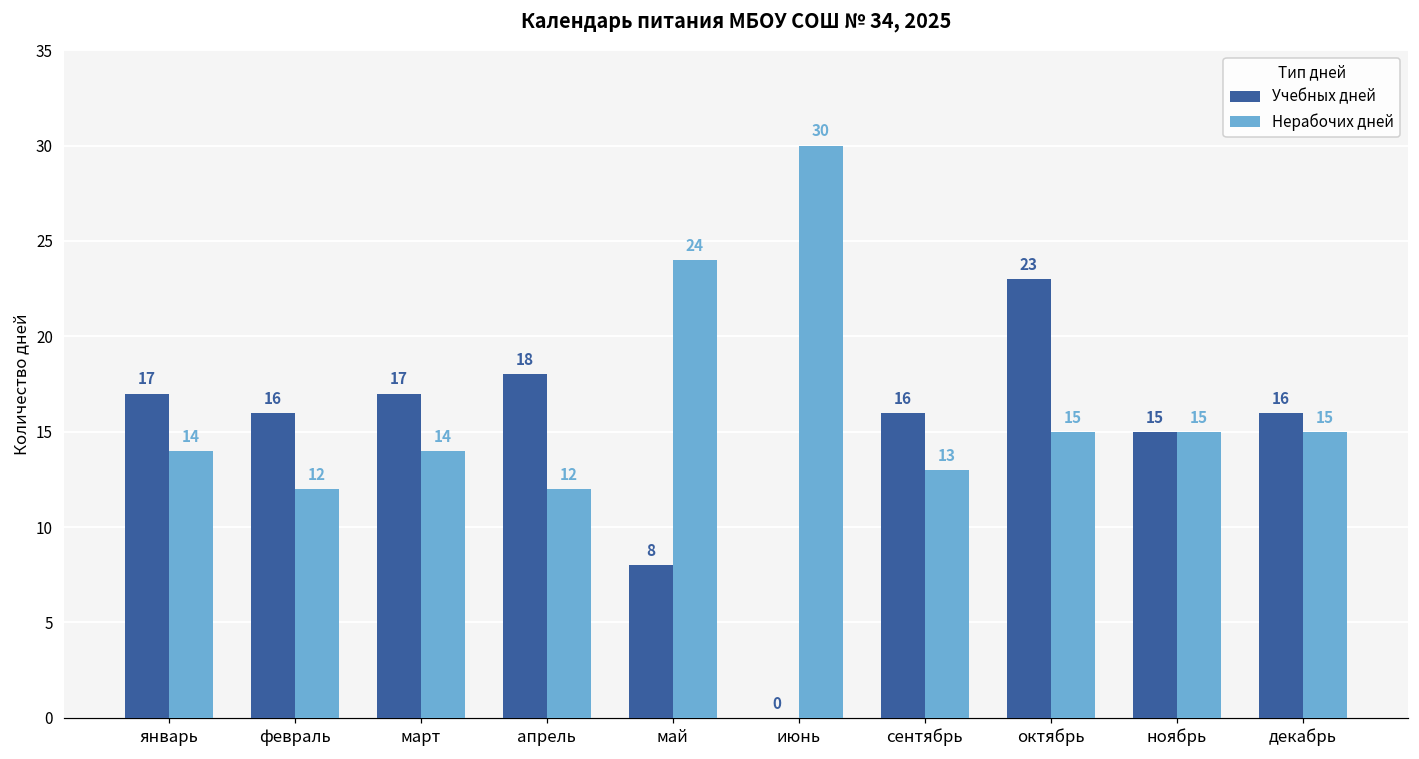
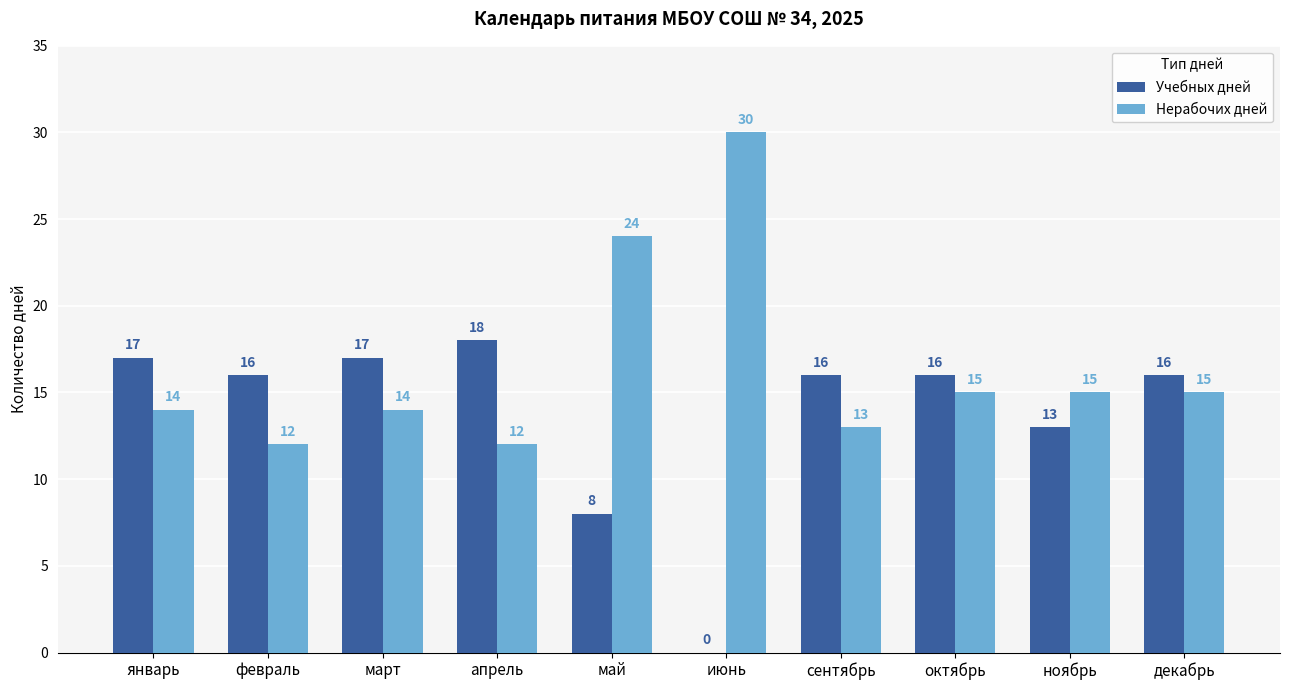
  {
    "Учебных дней": {
      "январь": 17,
      "февраль": 16,
      "март": 17,
      "апрель": 18,
      "май": 8,
      "июнь": 0,
      "сентябрь": 16,
-     "октябрь": 23,
-     "ноябрь": 15,
+     "октябрь": 16,
+     "ноябрь": 13,
      "декабрь": 16
    },
    "Нерабочих дней": {
      "январь": 14,
      "февраль": 12,
      "март": 14,
      "апрель": 12,
      "май": 24,
      "июнь": 30,
      "сентябрь": 13,
      "октябрь": 15,
      "ноябрь": 15,
      "декабрь": 15
    }
  }
